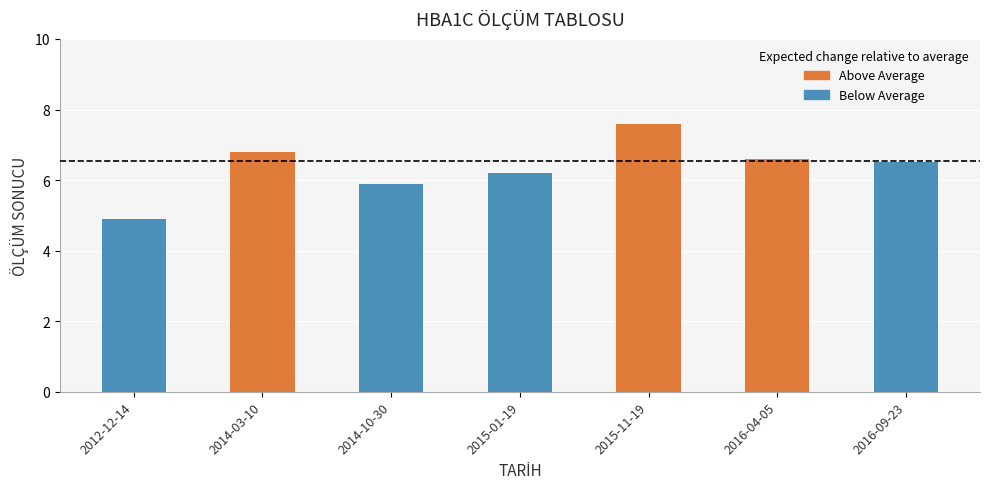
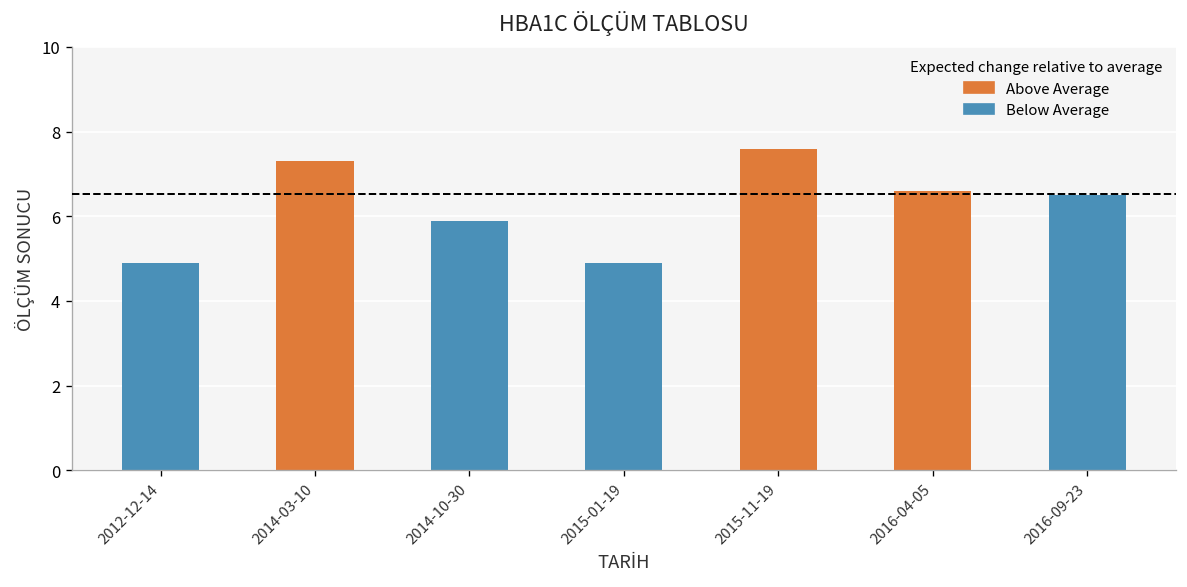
  {
    "2012-12-14": 4.9,
-   "2014-03-10": 6.8,
+   "2014-03-10": 7.3,
    "2014-10-30": 5.9,
-   "2015-01-19": 6.2,
+   "2015-01-19": 4.9,
    "2015-11-19": 7.6,
    "2016-04-05": 6.6,
    "2016-09-23": 6.5
  }
